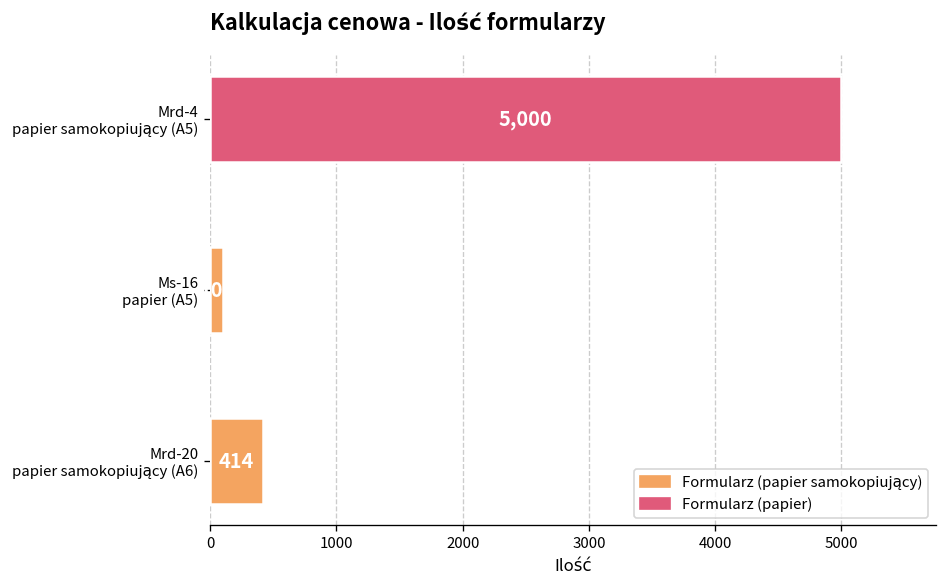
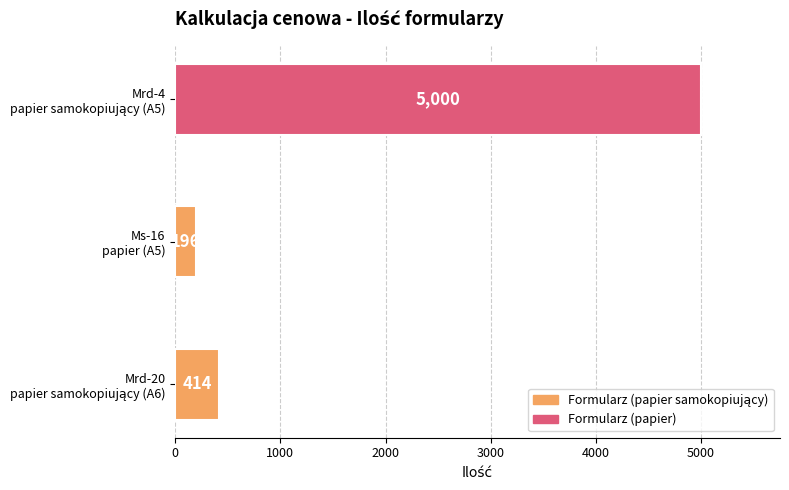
  {
-   "Ms-16 papier (A5)": 100
+   "Ms-16 papier (A5)": 200
  }
